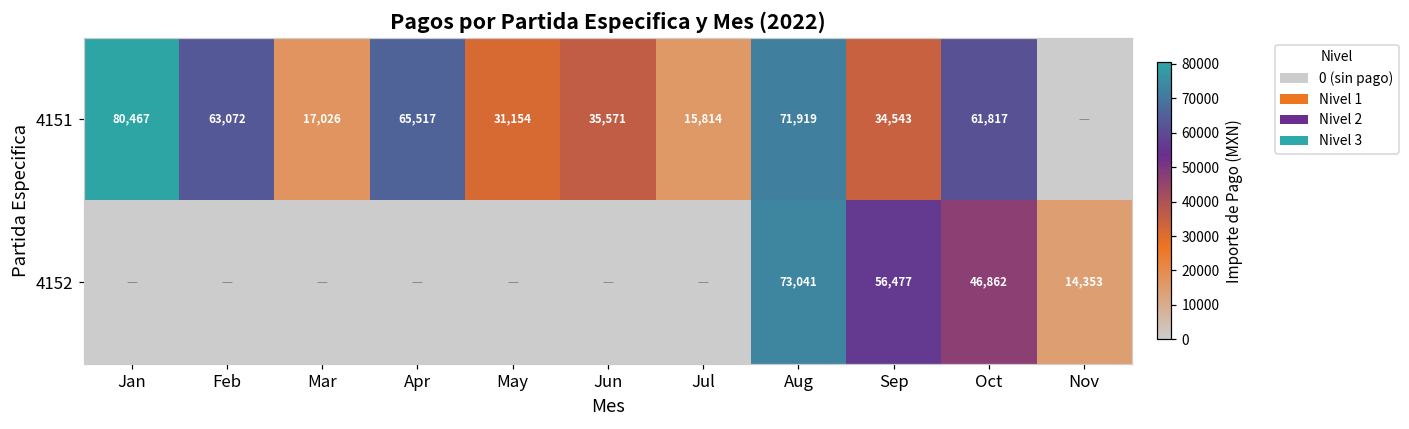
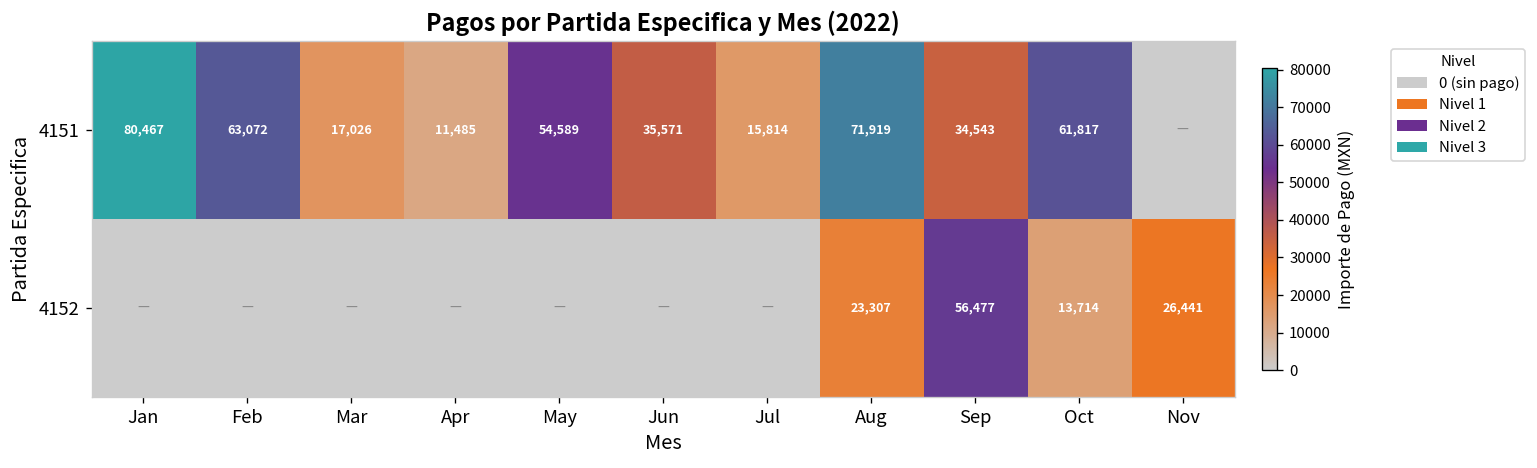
  {
    "4151": {
      "Jan": "80,467",
      "Feb": "63,072",
      "Mar": "17,026",
-     "Apr": "65,517",
-     "May": "31,154",
+     "Apr": "11,485",
+     "May": "54,589",
      "Jun": "35,571",
      "Jul": "15,814",
      "Aug": "71,919",
      "Sep": "34,543",
      "Oct": "61,817"
    },
    "4152": {
-     "Aug": "73,041",
+     "Aug": "23,307",
      "Sep": "56,477",
-     "Oct": "46,862",
-     "Nov": "14,353"
+     "Oct": "13,714",
+     "Nov": "26,441"
    }
  }
